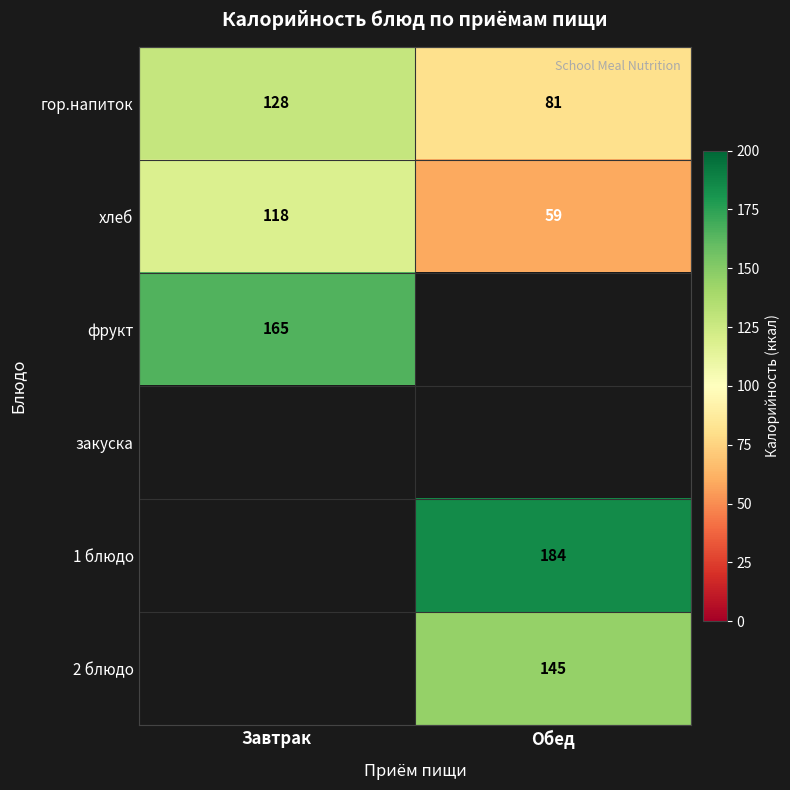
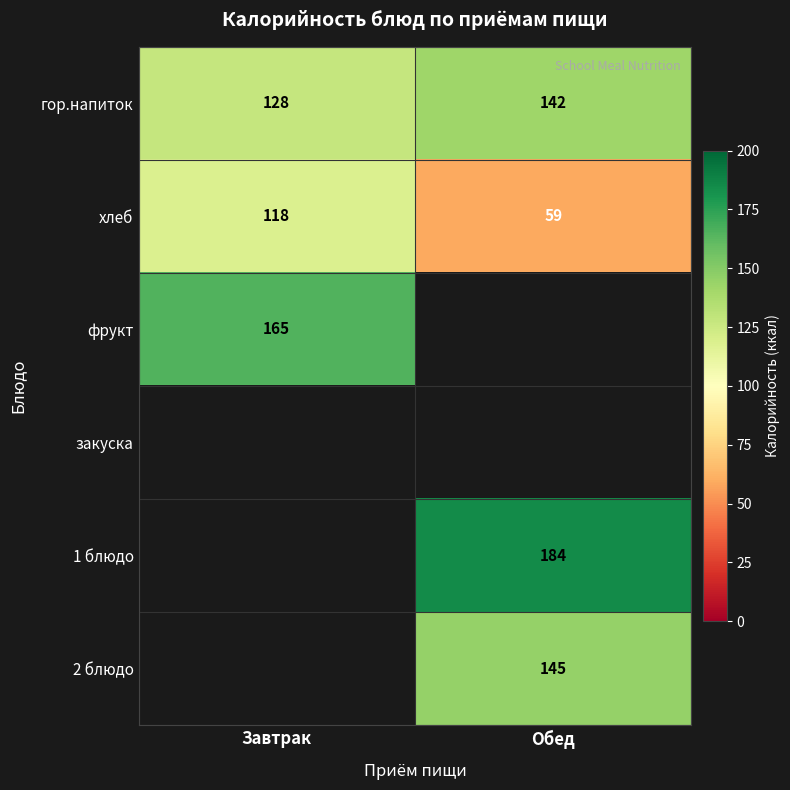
  {
    "гор.напиток": {
      "Завтрак": 128,
-     "Обед": 81
+     "Обед": 142
    },
    "хлеб": {
      "Завтрак": 118,
      "Обед": 59
    },
    "фрукт": {
      "Завтрак": 165
    },
    "1 блюдо": {
      "Обед": 184
    },
    "2 блюдо": {
      "Обед": 145
    }
  }
